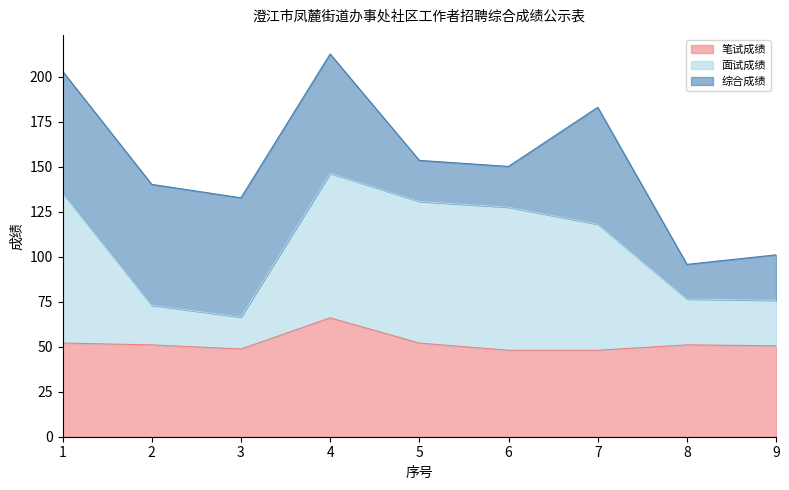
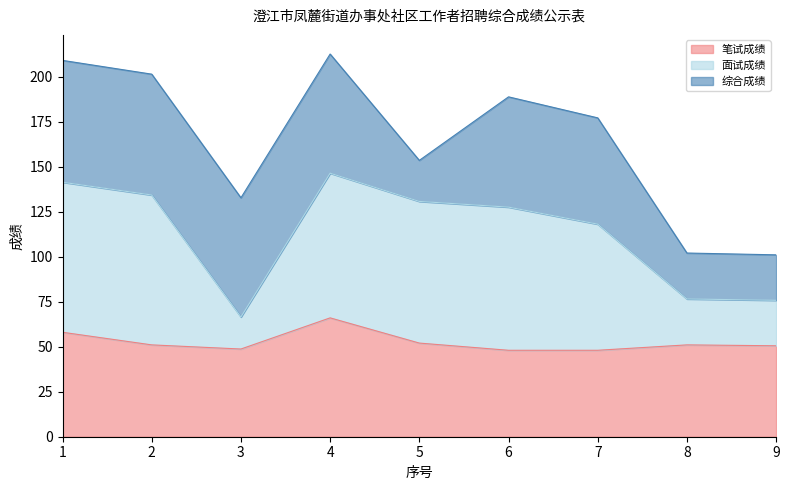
  {
    "笔试成绩": {
-     "1": 52,
+     "1": 58,
      "2": 51,
      "3": 49,
      "4": 66,
      "5": 52,
      "6": 48,
      "7": 48,
      "8": 51,
      "9": 51
    },
    "面试成绩": {
      "1": 83,
-     "2": 22,
+     "2": 83,
      "3": 18,
      "4": 80,
      "5": 79,
      "6": 79,
      "7": 70,
      "8": 26,
      "9": 25
    },
    "综合成绩": {
      "1": 68,
      "2": 67,
      "3": 66,
      "4": 66,
      "5": 23,
-     "6": 23,
-     "7": 65,
-     "8": 19,
+     "6": 61,
+     "7": 59,
+     "8": 26,
      "9": 25
    }
  }
